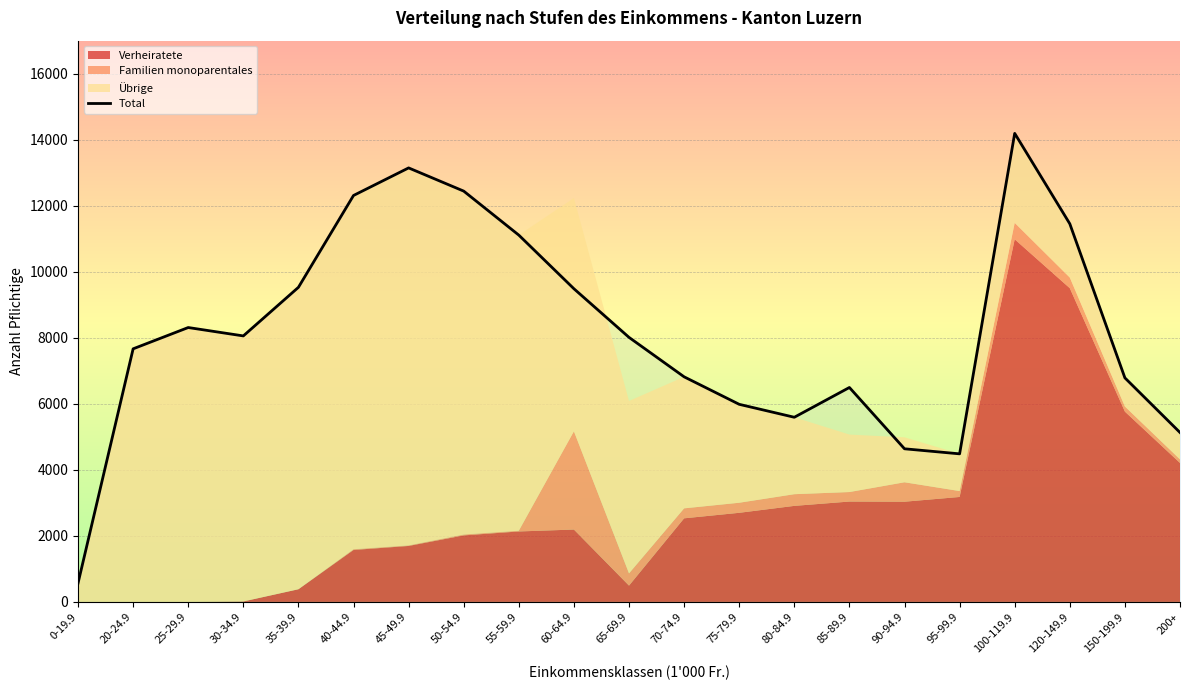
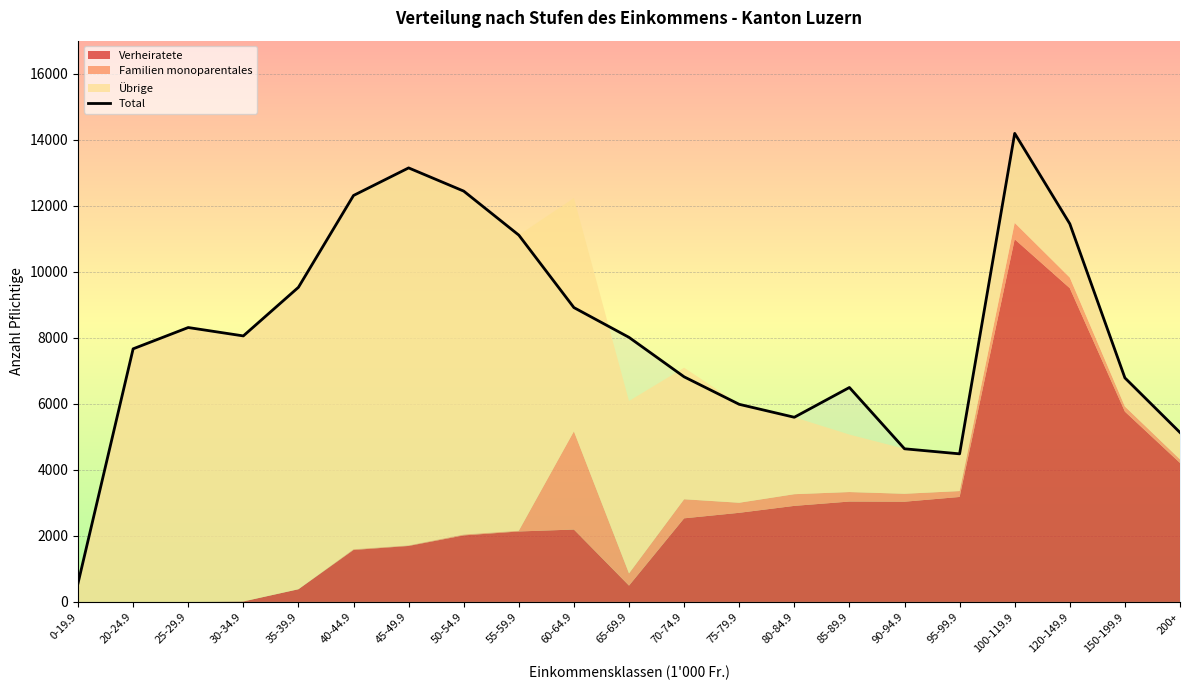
  {
    "Total": {
-     "60-64.9": 9500,
+     "60-64.9": 8900,
      "65-69.9": 8000,
      "85-89.9": 6500
    },
    "Verheiratete": {
      "60-64.9": 2200,
      "65-69.9": 500,
      "70-74.9": 2500,
      "75-79.9": 2700,
      "80-84.9": 2900,
      "85-89.9": 3000,
      "90-94.9": 3000,
      "95-99.9": 3200,
      "100-119.9": 11000,
      "120-149.9": 9500,
      "150-199.9": 5800,
      "200+": 4200
    },
    "Familien monoparentales": {
      "60-64.9": 3000,
      "65-69.9": 400,
-     "70-74.9": 300,
+     "70-74.9": 600,
      "75-79.9": 300,
      "80-84.9": 400,
      "85-89.9": 300,
-     "90-94.9": 600,
+     "90-94.9": 200,
      "95-99.9": 200,
      "100-119.9": 500,
      "120-149.9": 300,
      "150-199.9": 200,
      "200+": 100
    },
    "Übrige": {
      "60-64.9": 7100,
      "65-69.9": 5200,
      "85-89.9": 1700
    }
  }
